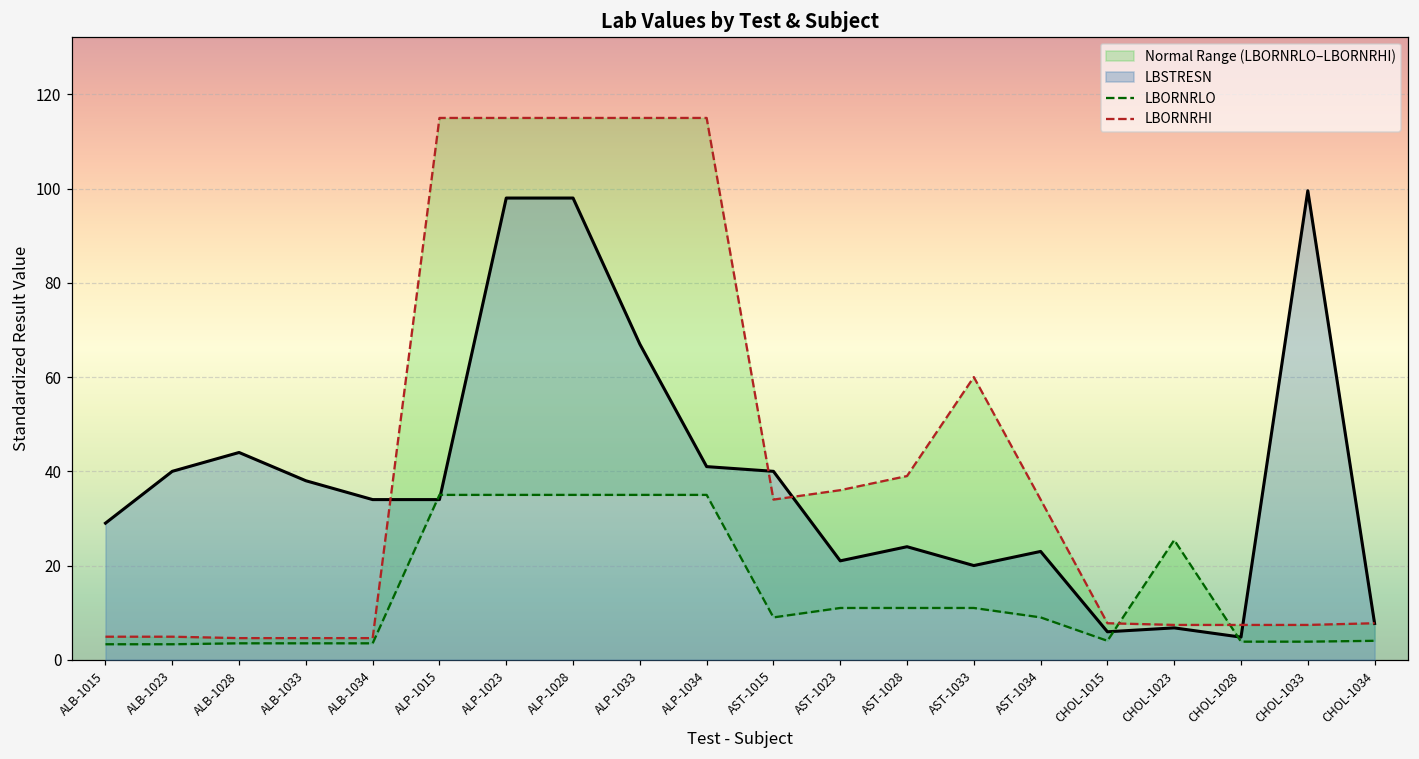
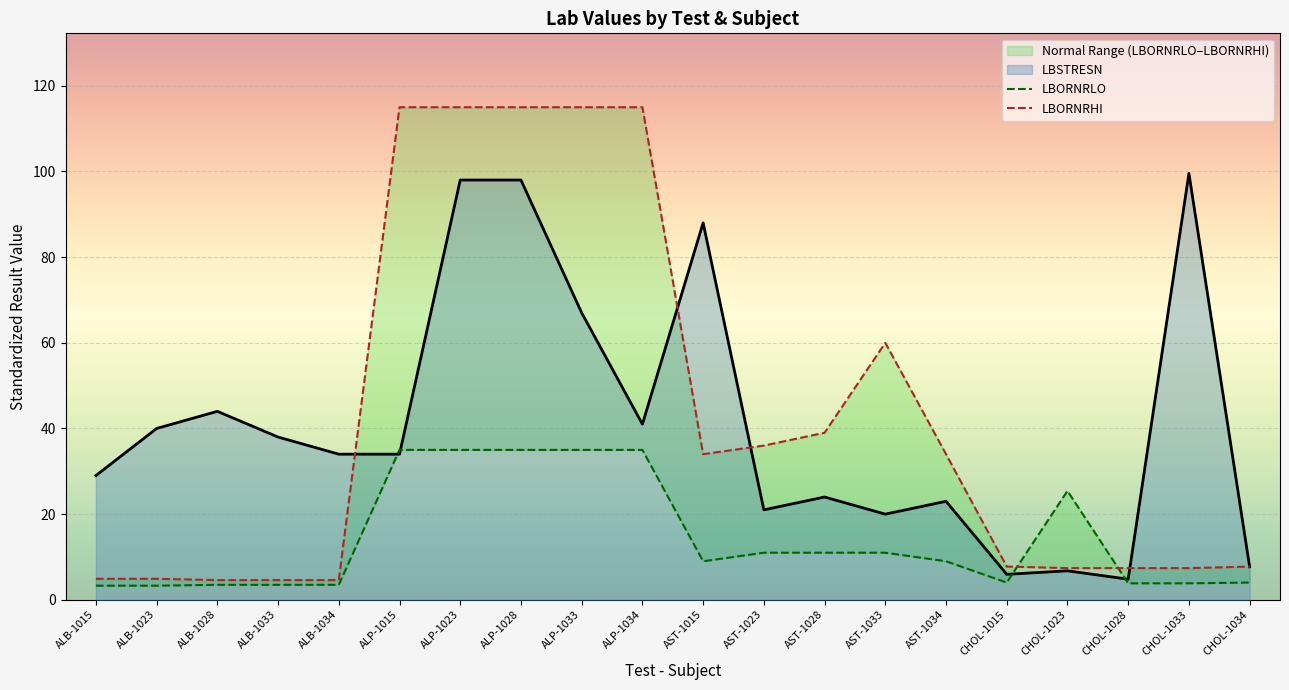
  {
    "LBSTRESN": {
      "ALB-1015": 29,
      "ALB-1023": 40,
      "ALB-1028": 44,
      "ALB-1033": 38,
      "ALB-1034": 34,
      "ALP-1015": 34,
      "ALP-1023": 98,
      "ALP-1028": 98,
      "ALP-1033": 67,
      "ALP-1034": 41,
-     "AST-1015": 40,
+     "AST-1015": 88,
      "AST-1023": 21,
      "AST-1028": 24,
      "AST-1033": 20,
      "AST-1034": 23,
      "CHOL-1015": 6,
      "CHOL-1023": 7,
      "CHOL-1028": 5,
      "CHOL-1033": 100
    },
    "LBORNRLO": {
      "ALB-1015": 3,
      "ALB-1023": 3,
      "ALB-1028": 4,
      "ALB-1033": 4,
      "ALB-1034": 4,
      "ALP-1015": 35,
      "ALP-1023": 35,
      "ALP-1028": 35,
      "ALP-1033": 35,
      "ALP-1034": 35,
      "AST-1015": 9,
      "AST-1023": 11,
      "AST-1028": 11,
      "AST-1033": 11,
      "AST-1034": 9,
      "CHOL-1015": 4,
      "CHOL-1028": 4,
      "CHOL-1033": 4,
      "CHOL-1034": 4
    },
    "LBORNRHI": {
      "CHOL-1023": 7
    }
  }
